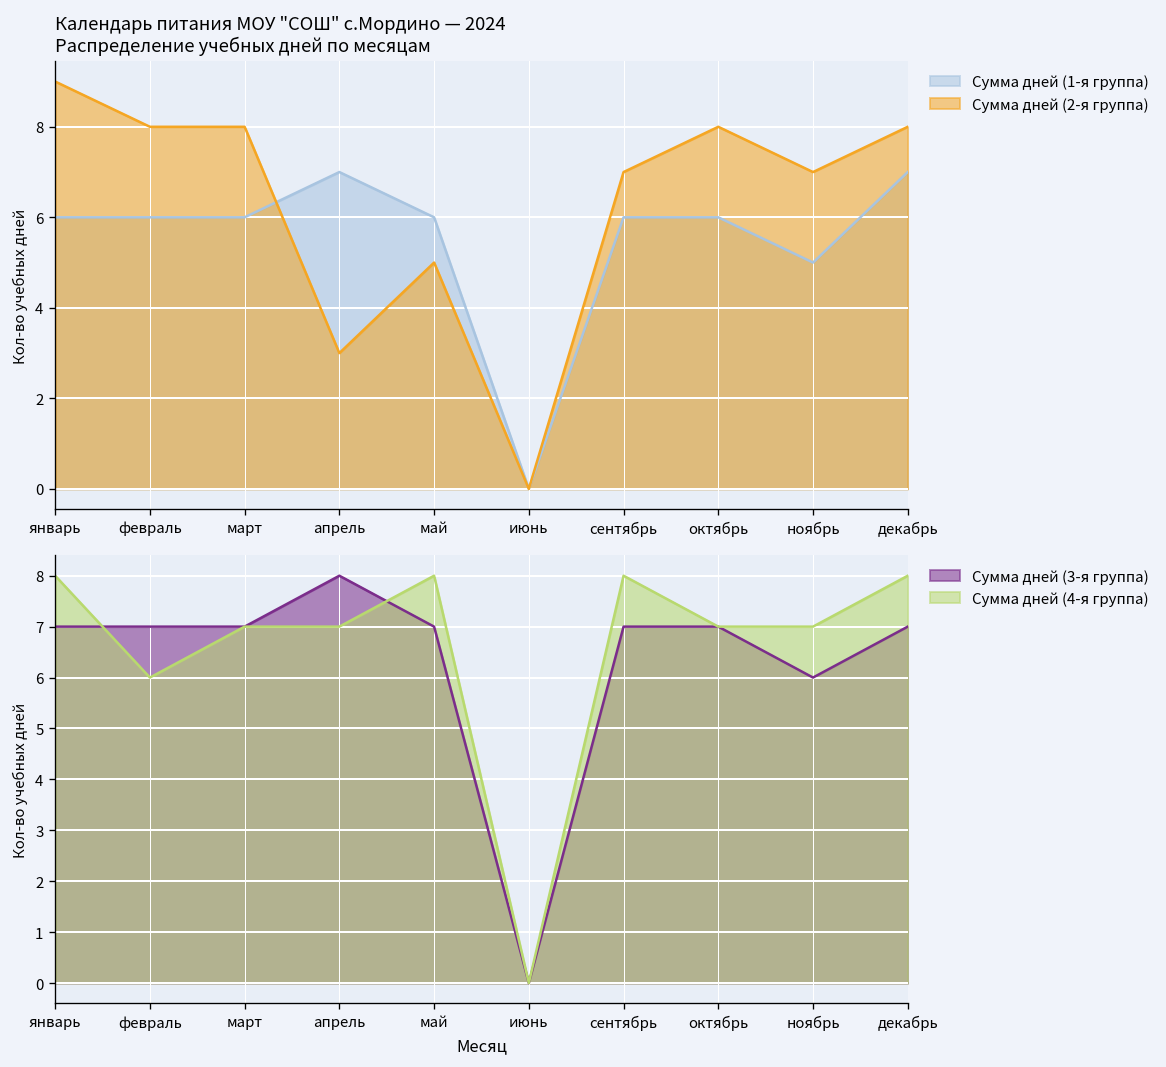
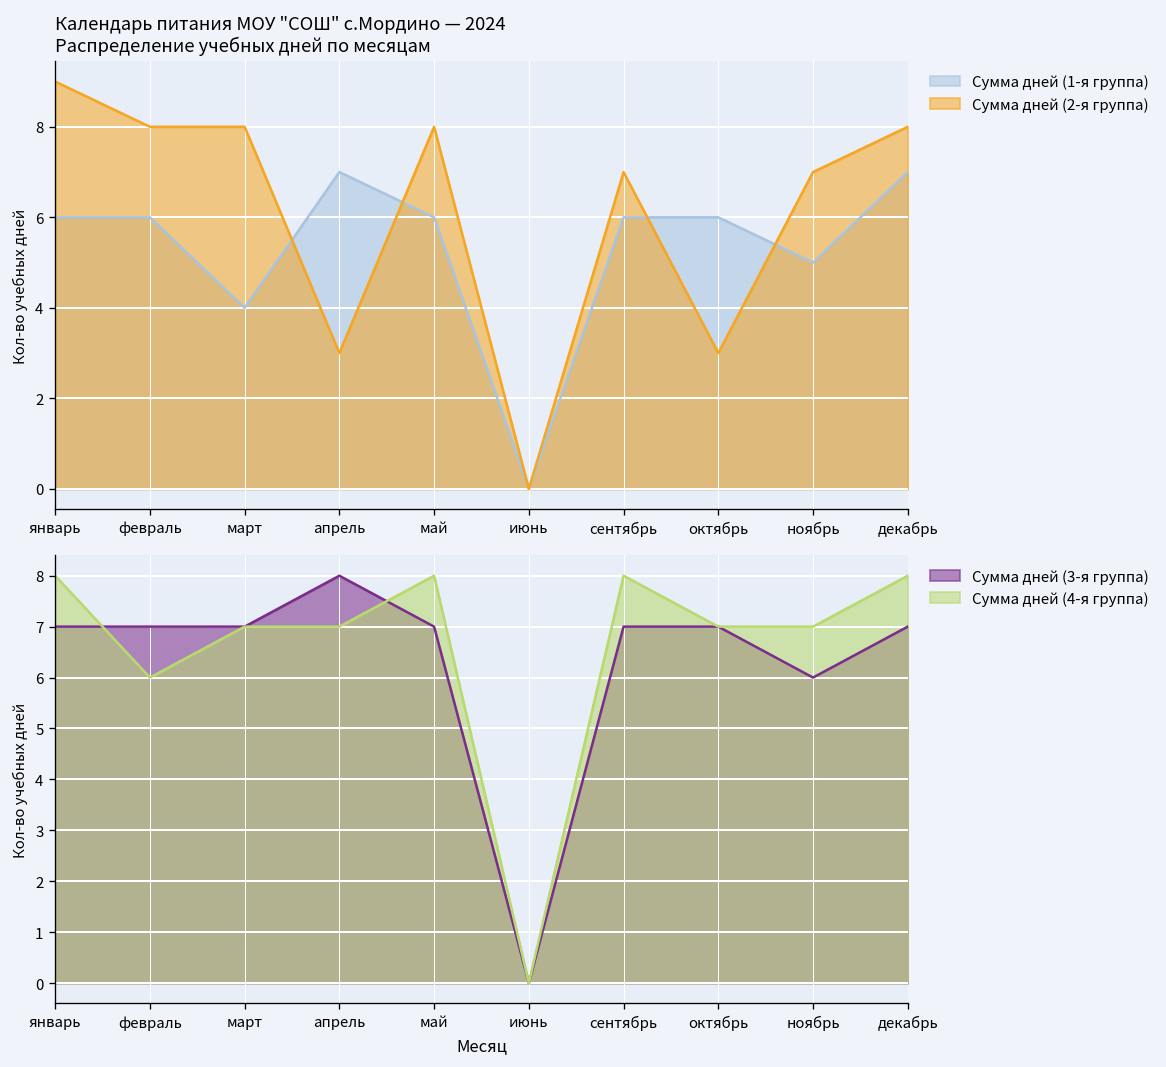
  {
    "Календарь питания МОУ \"СОШ\" с.Мордино — 2024 Распределение учебных дней по месяцам": {
      "Сумма дней (1-я группа)": {
        "январь": 6,
        "февраль": 6,
-       "март": 6,
+       "март": 4,
        "апрель": 7,
        "май": 6,
        "сентябрь": 6,
        "октябрь": 6,
        "ноябрь": 5,
        "декабрь": 7
      },
      "Сумма дней (2-я группа)": {
        "январь": 9,
        "февраль": 8,
        "март": 8,
        "апрель": 3,
-       "май": 5,
+       "май": 8,
        "сентябрь": 7,
-       "октябрь": 8,
+       "октябрь": 3,
        "ноябрь": 7,
        "декабрь": 8
      }
    }
  }
